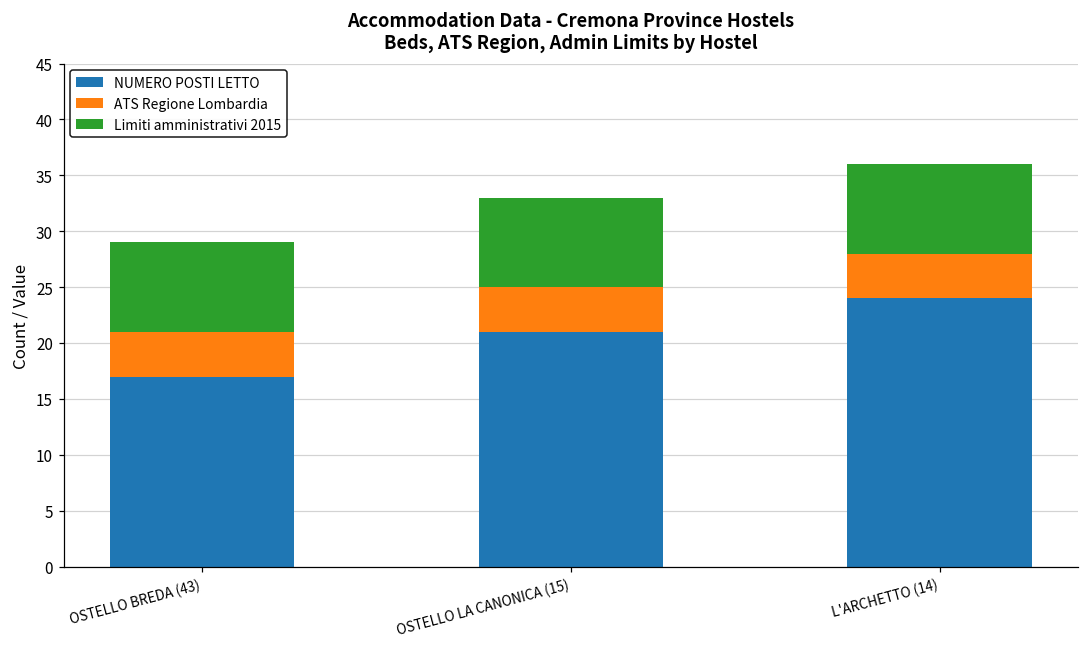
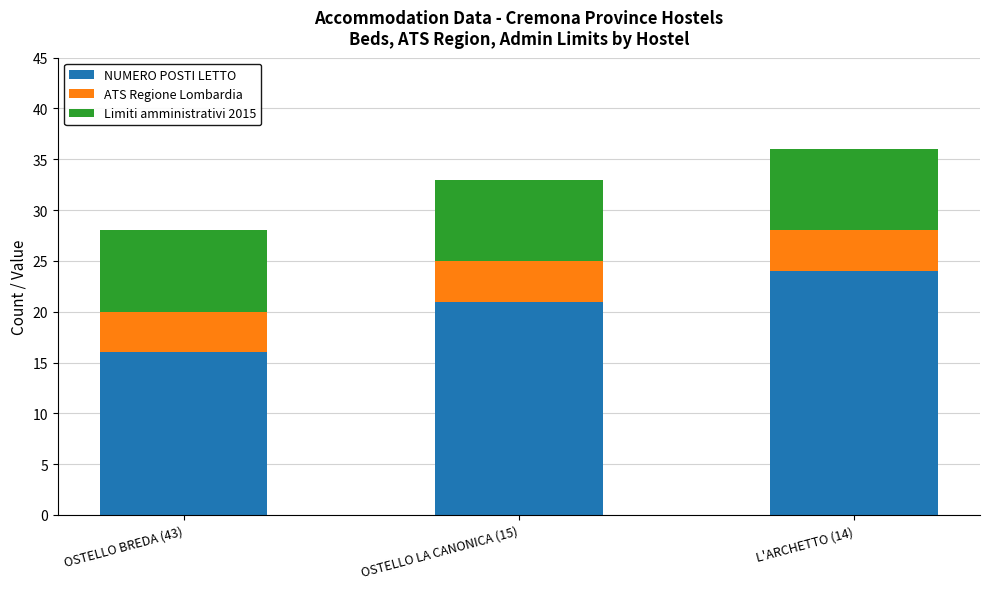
  {
    "NUMERO POSTI LETTO": {
-     "OSTELLO BREDA (43)": 17,
+     "OSTELLO BREDA (43)": 16,
      "OSTELLO LA CANONICA (15)": 21,
      "L'ARCHETTO (14)": 24
    },
    "ATS Regione Lombardia": {
      "OSTELLO BREDA (43)": 4,
      "OSTELLO LA CANONICA (15)": 4,
      "L'ARCHETTO (14)": 4
    },
    "Limiti amministrativi 2015": {
      "OSTELLO BREDA (43)": 8,
      "OSTELLO LA CANONICA (15)": 8,
      "L'ARCHETTO (14)": 8
    }
  }
